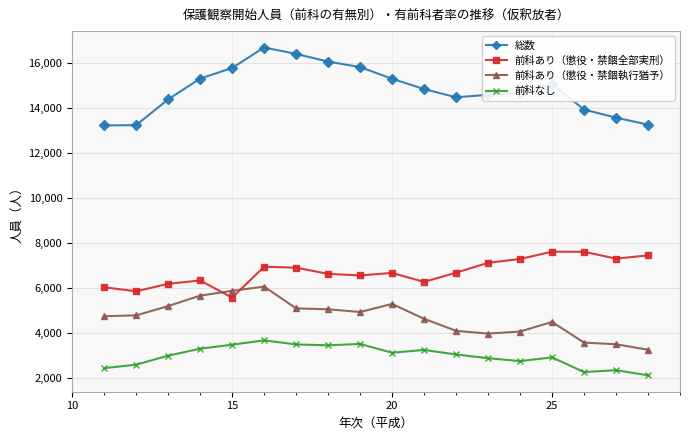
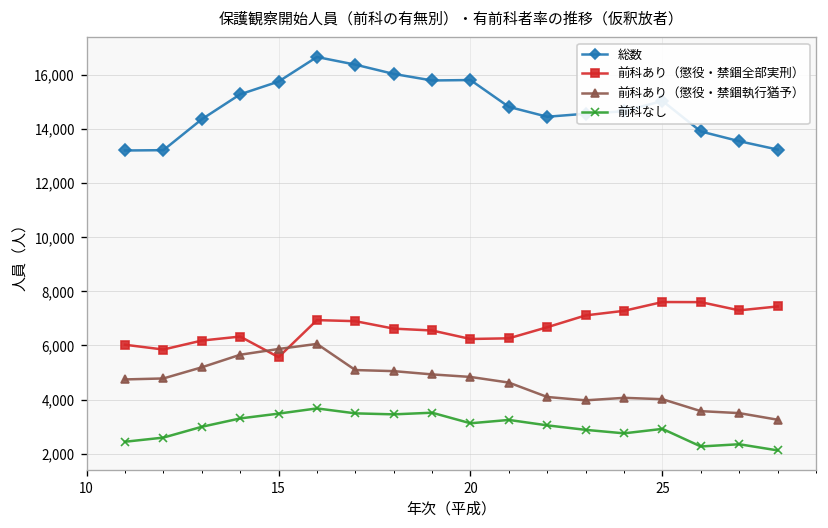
  {
    "総数": {
      "15": "15,800",
-     "20": "15,300"
+     "20": "15,800"
    },
    "前科あり（懲役・禁錮全部実刑）": {
      "15": "5,600",
-     "20": "6,700",
+     "20": "6,200",
      "25": "7,600"
    },
    "前科あり（懲役・禁錮執行猶予）": {
      "15": "5,900",
-     "20": "5,300",
-     "25": "4,500"
+     "20": "4,800",
+     "25": "4,000"
    },
    "前科なし": {
      "15": "3,500",
      "20": "3,100",
      "25": "2,900"
    }
  }
